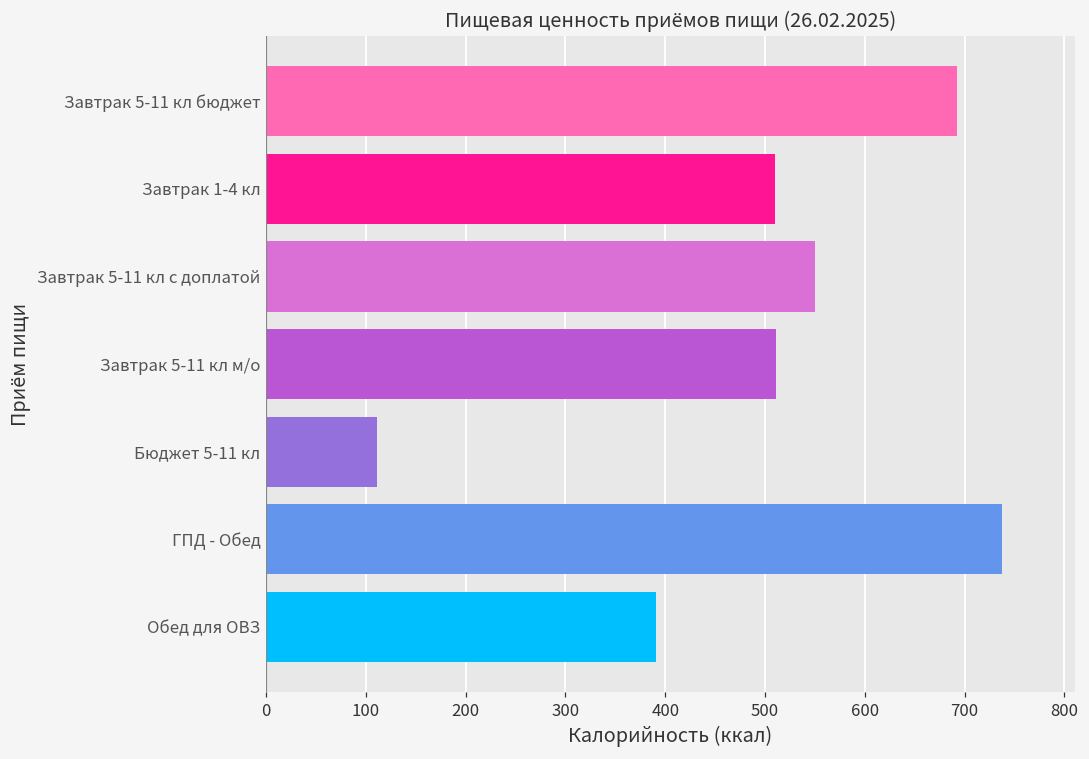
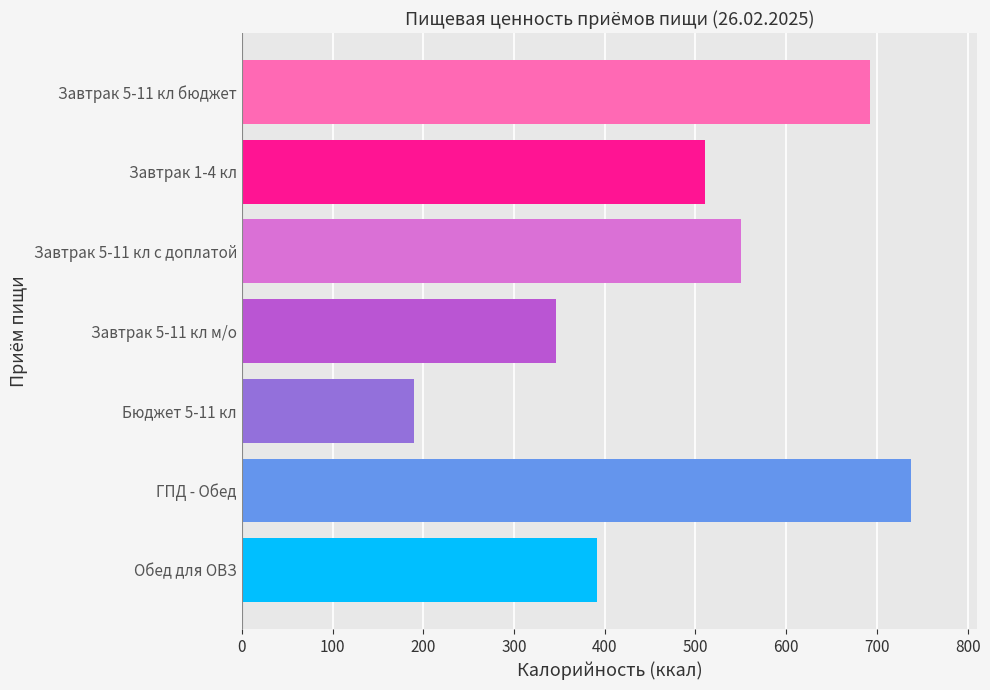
  {
    "Завтрак 5-11 кл бюджет": 690,
    "Завтрак 1-4 кл": 510,
    "Завтрак 5-11 кл с доплатой": 550,
-   "Завтрак 5-11 кл м/о": 510,
-   "Бюджет 5-11 кл": 110,
+   "Завтрак 5-11 кл м/о": 350,
+   "Бюджет 5-11 кл": 190,
    "ГПД - Обед": 740,
    "Обед для ОВЗ": 390
  }
